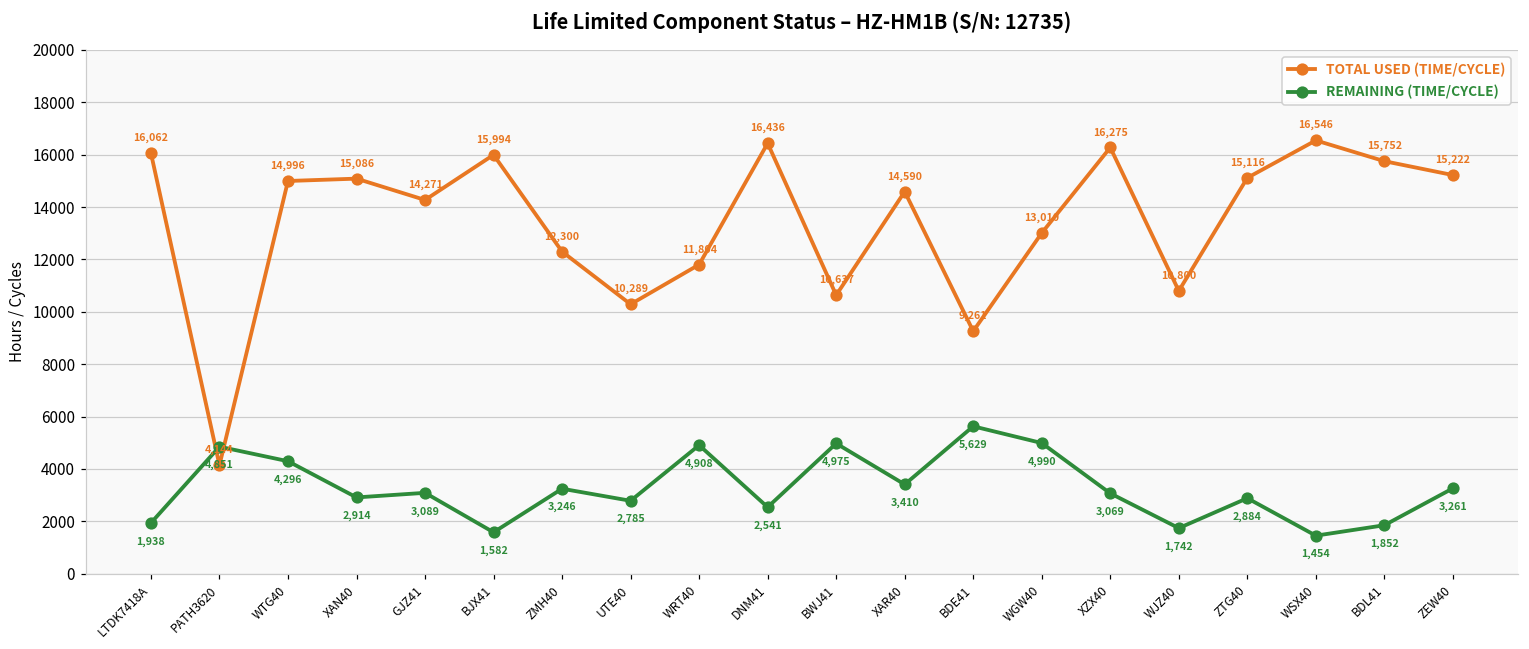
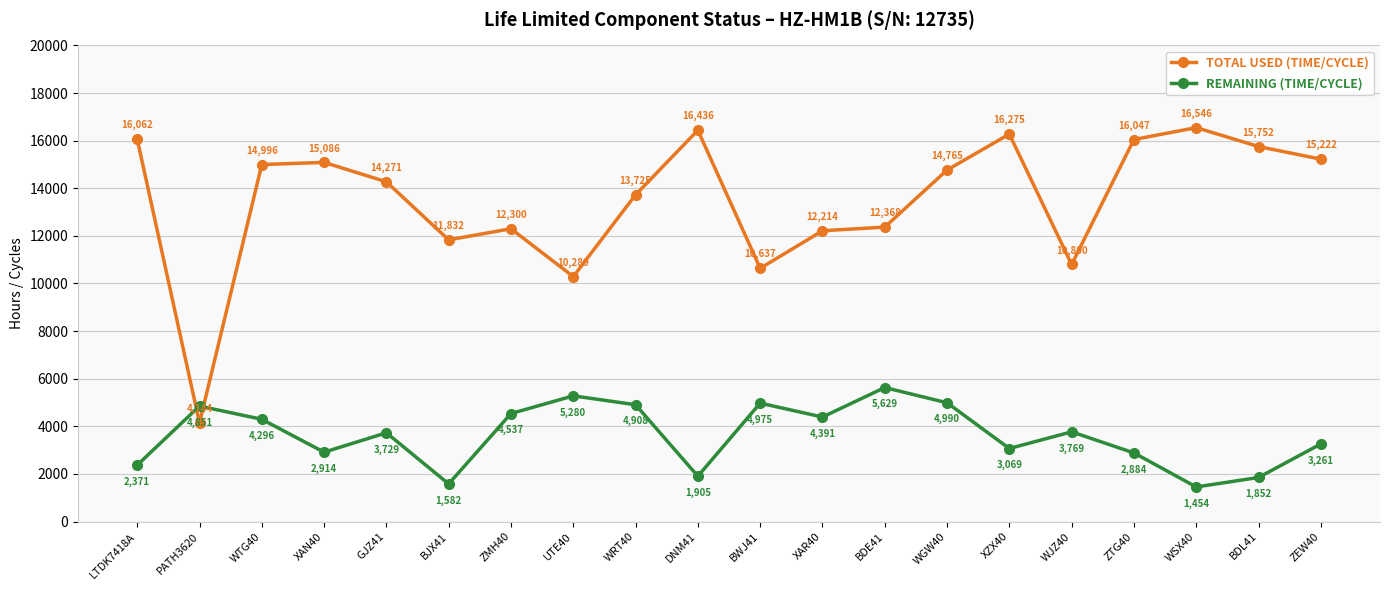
  {
    "TOTAL USED (TIME/CYCLE)": {
      "LTDK7418A": "16,062",
      "WTG40": "14,996",
      "XAN40": "15,086",
      "GJZ41": "14,271",
-     "BJX41": "15,994",
+     "BJX41": "11,832",
      "ZMH40": "12,300",
      "UTE40": "10,289",
-     "WRT40": "11,804",
+     "WRT40": "13,725",
      "DNM41": "16,436",
      "BWJ41": "10,637",
-     "XAR40": "14,590",
-     "BDE41": "9,261",
-     "WGW40": "13,010",
+     "XAR40": "12,214",
+     "BDE41": "12,368",
+     "WGW40": "14,765",
      "XZX40": "16,275",
      "WJZ40": "10,800",
-     "ZTG40": "15,116",
+     "ZTG40": "16,047",
      "WSX40": "16,546",
      "BDL41": "15,752",
      "ZEW40": "15,222"
    },
    "REMAINING (TIME/CYCLE)": {
-     "LTDK7418A": "1,938",
+     "LTDK7418A": "2,371",
      "WTG40": "4,296",
      "XAN40": "2,914",
-     "GJZ41": "3,089",
+     "GJZ41": "3,729",
      "BJX41": "1,582",
-     "ZMH40": "3,246",
-     "UTE40": "2,785",
+     "ZMH40": "4,537",
+     "UTE40": "5,280",
      "WRT40": "4,908",
-     "DNM41": "2,541",
+     "DNM41": "1,905",
      "BWJ41": "4,975",
-     "XAR40": "3,410",
+     "XAR40": "4,391",
      "BDE41": "5,629",
      "WGW40": "4,990",
      "XZX40": "3,069",
-     "WJZ40": "1,742",
+     "WJZ40": "3,769",
      "ZTG40": "2,884",
      "WSX40": "1,454",
      "BDL41": "1,852",
      "ZEW40": "3,261"
    }
  }
